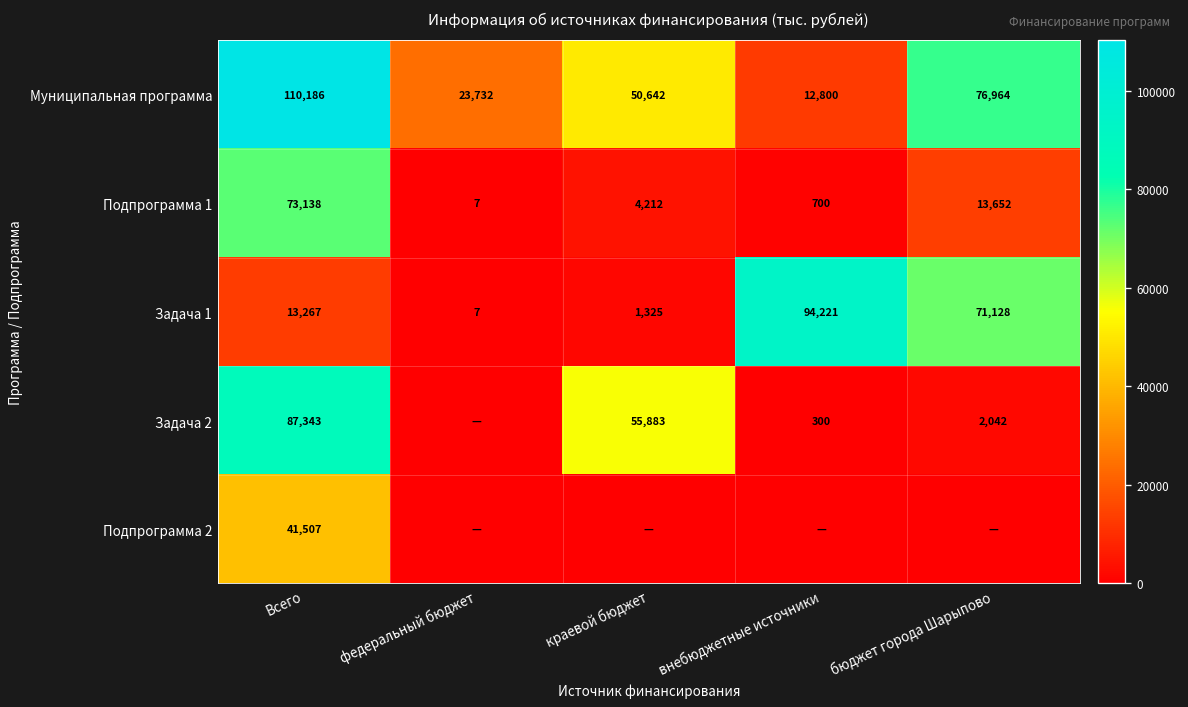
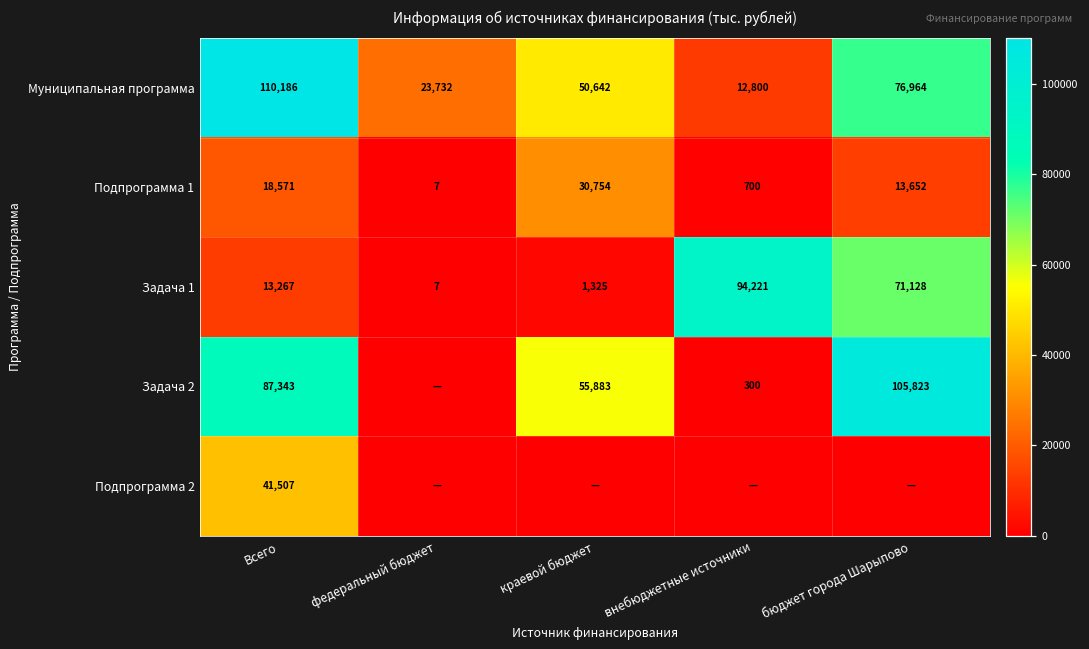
  {
    "Муниципальная программа": {
      "Всего": "110,186",
      "федеральный бюджет": "23,732",
      "краевой бюджет": "50,642",
      "внебюджетные источники": "12,800",
      "бюджет города Шарыпово": "76,964"
    },
    "Подпрограмма 1": {
-     "Всего": "73,138",
+     "Всего": "18,571",
      "федеральный бюджет": "7",
-     "краевой бюджет": "4,212",
+     "краевой бюджет": "30,754",
      "внебюджетные источники": "700",
      "бюджет города Шарыпово": "13,652"
    },
    "Задача 1": {
      "Всего": "13,267",
      "федеральный бюджет": "7",
      "краевой бюджет": "1,325",
      "внебюджетные источники": "94,221",
      "бюджет города Шарыпово": "71,128"
    },
    "Задача 2": {
      "Всего": "87,343",
      "краевой бюджет": "55,883",
      "внебюджетные источники": "300",
-     "бюджет города Шарыпово": "2,042"
+     "бюджет города Шарыпово": "105,823"
    },
    "Подпрограмма 2": {
      "Всего": "41,507"
    }
  }
